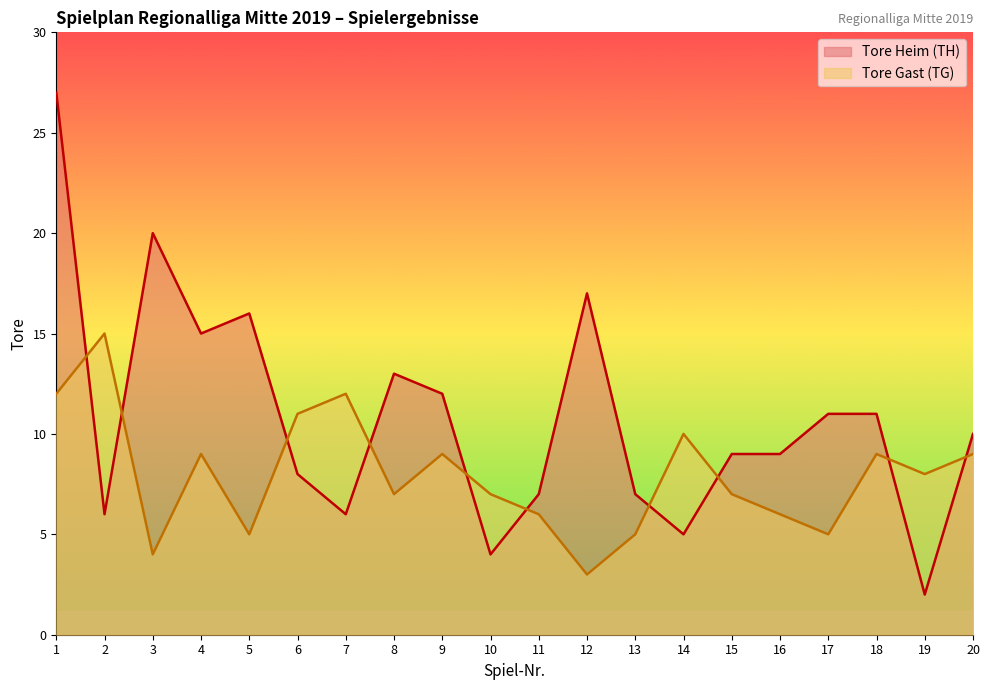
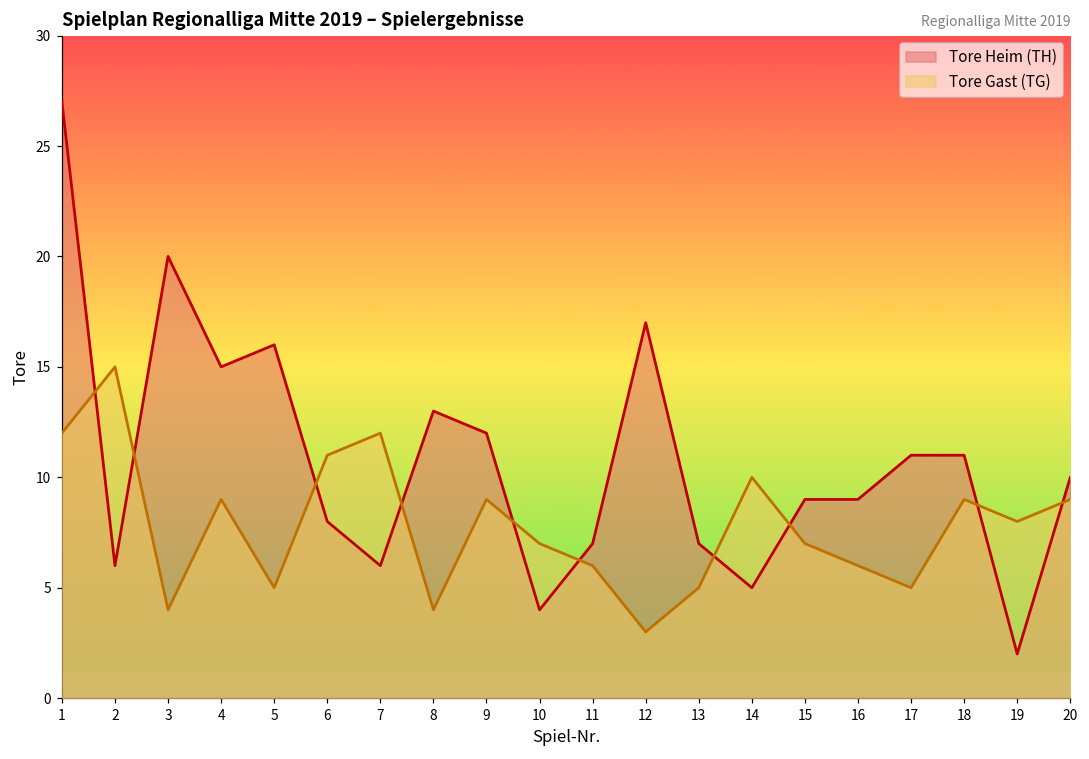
  {
    "Tore Heim (TH)": {
      "1": 27,
      "2": 6,
      "3": 20,
      "4": 15,
      "5": 16,
      "6": 8,
      "7": 6,
      "8": 13,
      "9": 12,
      "10": 4,
      "11": 7,
      "12": 17,
      "13": 7,
      "14": 5,
      "15": 9,
      "16": 9,
      "17": 11,
      "18": 11,
      "19": 2,
      "20": 10
    },
    "Tore Gast (TG)": {
      "1": 12,
      "2": 15,
      "3": 4,
      "4": 9,
      "5": 5,
      "6": 11,
      "7": 12,
-     "8": 7,
+     "8": 4,
      "9": 9,
      "10": 7,
      "11": 6,
      "12": 3,
      "13": 5,
      "14": 10,
      "15": 7,
      "16": 6,
      "17": 5,
      "18": 9,
      "19": 8,
      "20": 9
    }
  }
